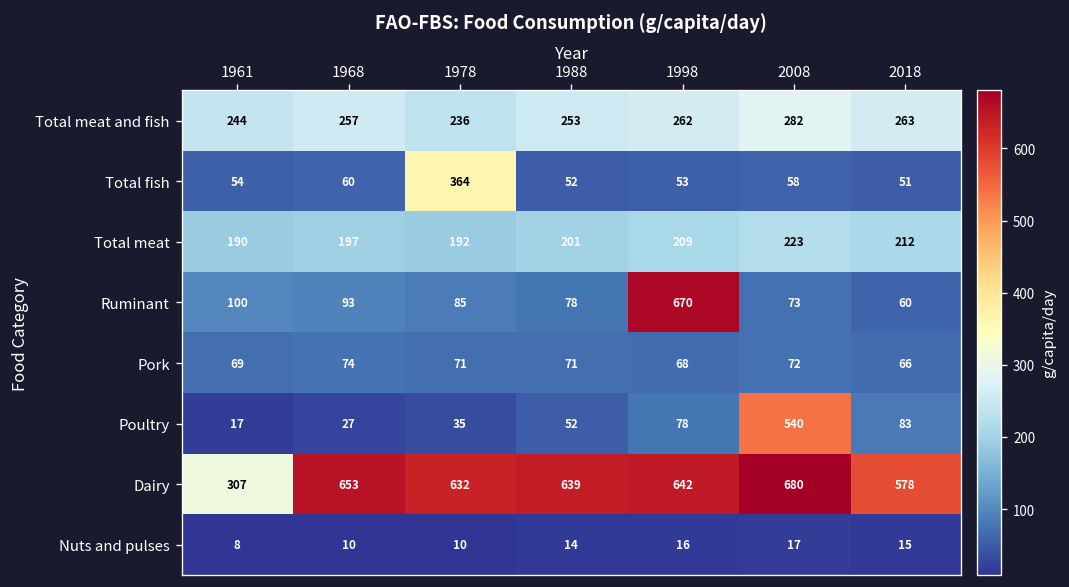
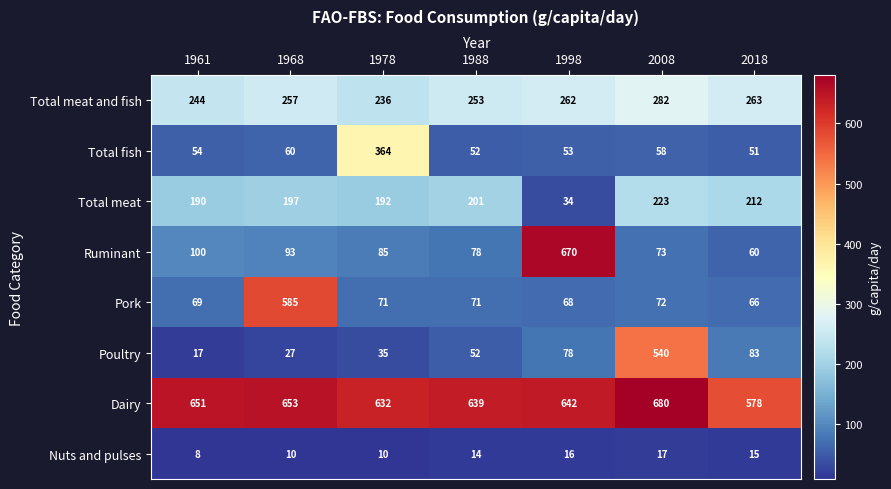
  {
    "Total meat and fish": {
      "1961": 244,
      "1968": 257,
      "1978": 236,
      "1988": 253,
      "1998": 262,
      "2008": 282,
      "2018": 263
    },
    "Total fish": {
      "1961": 54,
      "1968": 60,
      "1978": 364,
      "1988": 52,
      "1998": 53,
      "2008": 58,
      "2018": 51
    },
    "Total meat": {
      "1961": 190,
      "1968": 197,
      "1978": 192,
      "1988": 201,
-     "1998": 209,
+     "1998": 34,
      "2008": 223,
      "2018": 212
    },
    "Ruminant": {
      "1961": 100,
      "1968": 93,
      "1978": 85,
      "1988": 78,
      "1998": 670,
      "2008": 73,
      "2018": 60
    },
    "Pork": {
      "1961": 69,
-     "1968": 74,
+     "1968": 585,
      "1978": 71,
      "1988": 71,
      "1998": 68,
      "2008": 72,
      "2018": 66
    },
    "Poultry": {
      "1961": 17,
      "1968": 27,
      "1978": 35,
      "1988": 52,
      "1998": 78,
      "2008": 540,
      "2018": 83
    },
    "Dairy": {
-     "1961": 307,
+     "1961": 651,
      "1968": 653,
      "1978": 632,
      "1988": 639,
      "1998": 642,
      "2008": 680,
      "2018": 578
    },
    "Nuts and pulses": {
      "1961": 8,
      "1968": 10,
      "1978": 10,
      "1988": 14,
      "1998": 16,
      "2008": 17,
      "2018": 15
    }
  }
